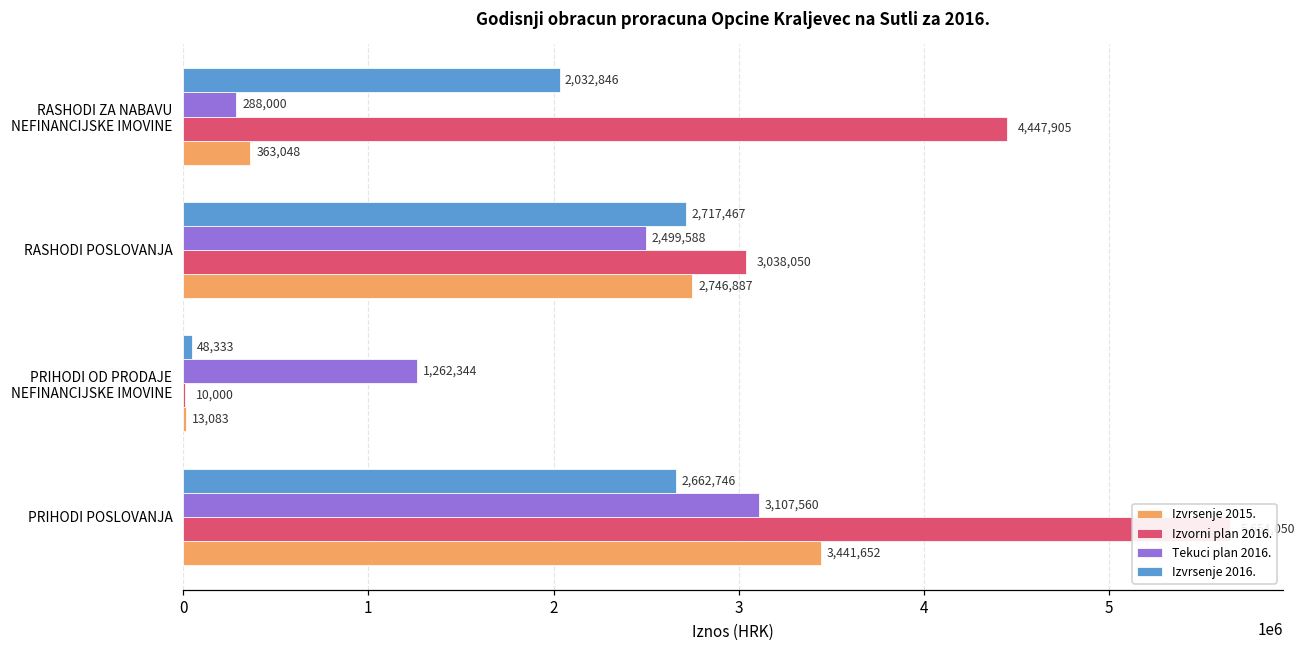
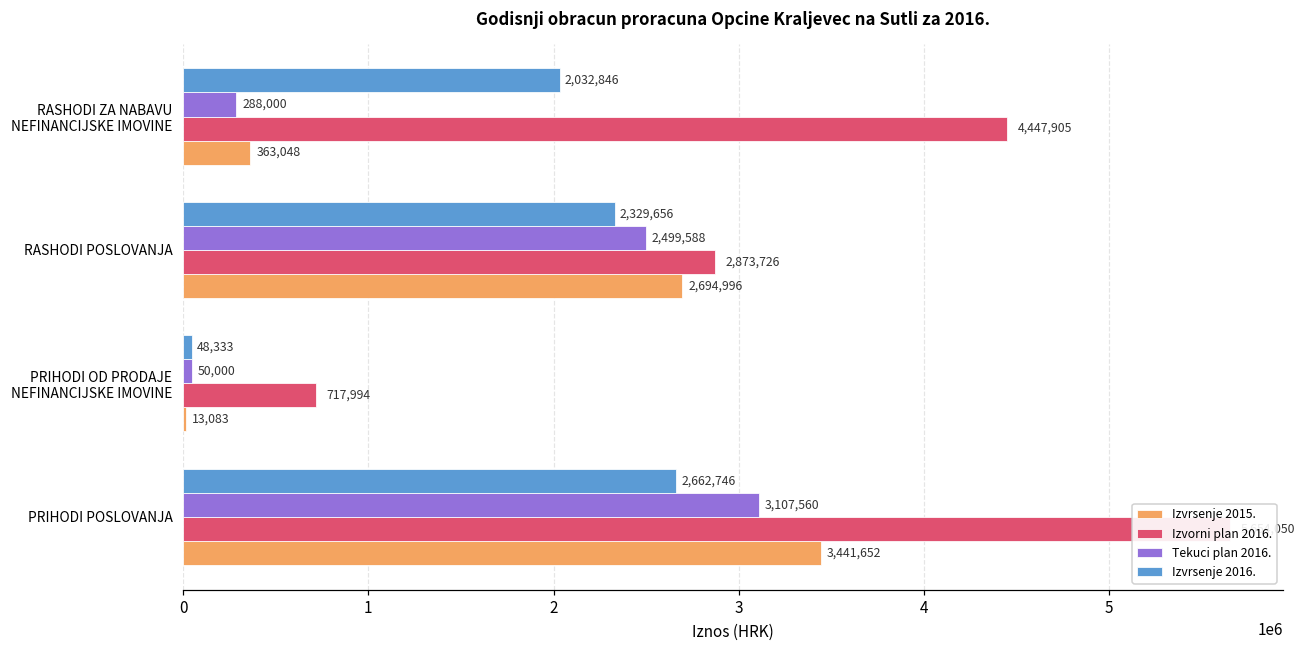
  {
    "Izvrsenje 2015.": {
      "RASHODI ZA NABAVU NEFINANCIJSKE IMOVINE": "363,048",
-     "RASHODI POSLOVANJA": "2,746,887",
+     "RASHODI POSLOVANJA": "2,694,996",
      "PRIHODI OD PRODAJE NEFINANCIJSKE IMOVINE": "13,083",
      "PRIHODI POSLOVANJA": "3,441,652"
    },
    "Izvorni plan 2016.": {
      "RASHODI ZA NABAVU NEFINANCIJSKE IMOVINE": "4,447,905",
-     "RASHODI POSLOVANJA": "3,038,050",
-     "PRIHODI OD PRODAJE NEFINANCIJSKE IMOVINE": "10,000"
+     "RASHODI POSLOVANJA": "2,873,726",
+     "PRIHODI OD PRODAJE NEFINANCIJSKE IMOVINE": "717,994"
    },
    "Tekuci plan 2016.": {
      "RASHODI ZA NABAVU NEFINANCIJSKE IMOVINE": "288,000",
      "RASHODI POSLOVANJA": "2,499,588",
-     "PRIHODI OD PRODAJE NEFINANCIJSKE IMOVINE": "1,262,344",
+     "PRIHODI OD PRODAJE NEFINANCIJSKE IMOVINE": "50,000",
      "PRIHODI POSLOVANJA": "3,107,560"
    },
    "Izvrsenje 2016.": {
      "RASHODI ZA NABAVU NEFINANCIJSKE IMOVINE": "2,032,846",
-     "RASHODI POSLOVANJA": "2,717,467",
+     "RASHODI POSLOVANJA": "2,329,656",
      "PRIHODI OD PRODAJE NEFINANCIJSKE IMOVINE": "48,333",
      "PRIHODI POSLOVANJA": "2,662,746"
    }
  }
